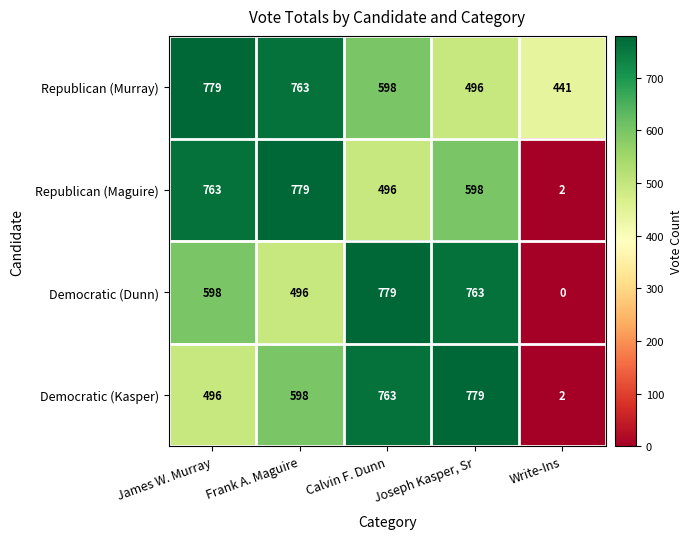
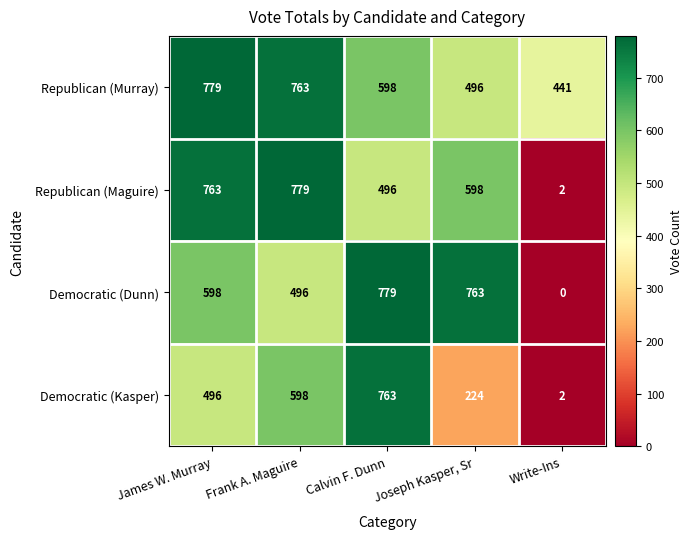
  {
    "Republican (Murray)": {
      "James W. Murray": 779,
      "Frank A. Maguire": 763,
      "Calvin F. Dunn": 598,
      "Joseph Kasper, Sr": 496,
      "Write-Ins": 441
    },
    "Republican (Maguire)": {
      "James W. Murray": 763,
      "Frank A. Maguire": 779,
      "Calvin F. Dunn": 496,
      "Joseph Kasper, Sr": 598,
      "Write-Ins": 2
    },
    "Democratic (Dunn)": {
      "James W. Murray": 598,
      "Frank A. Maguire": 496,
      "Calvin F. Dunn": 779,
      "Joseph Kasper, Sr": 763,
      "Write-Ins": 0
    },
    "Democratic (Kasper)": {
      "James W. Murray": 496,
      "Frank A. Maguire": 598,
      "Calvin F. Dunn": 763,
-     "Joseph Kasper, Sr": 779,
+     "Joseph Kasper, Sr": 224,
      "Write-Ins": 2
    }
  }
